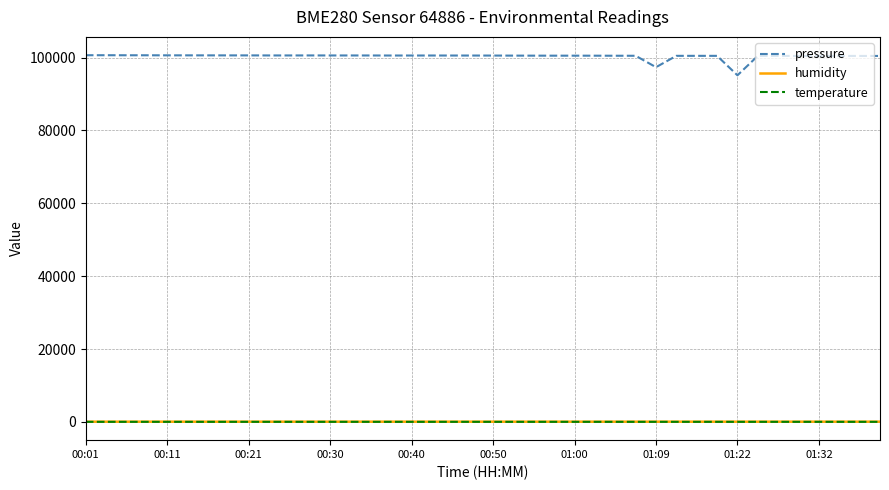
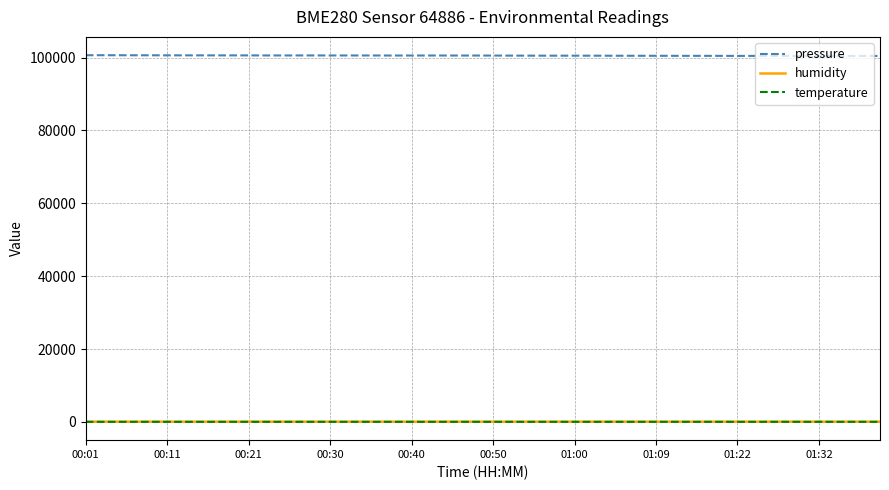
  {
    "pressure": {
      "00:01": 101000,
      "00:11": 101000,
      "00:21": 101000,
      "00:30": 101000,
      "00:40": 101000,
      "00:50": 101000,
      "01:00": 101000,
-     "01:09": 97000,
-     "01:22": 95000
+     "01:09": 101000,
+     "01:22": 100000
    },
    "temperature": {
      "00:01": 0,
      "00:11": 0,
      "00:21": 0,
      "00:30": 0,
      "00:40": 0,
      "00:50": 0,
      "01:00": 0,
      "01:09": 0,
      "01:22": 0,
      "01:32": 0
    }
  }
